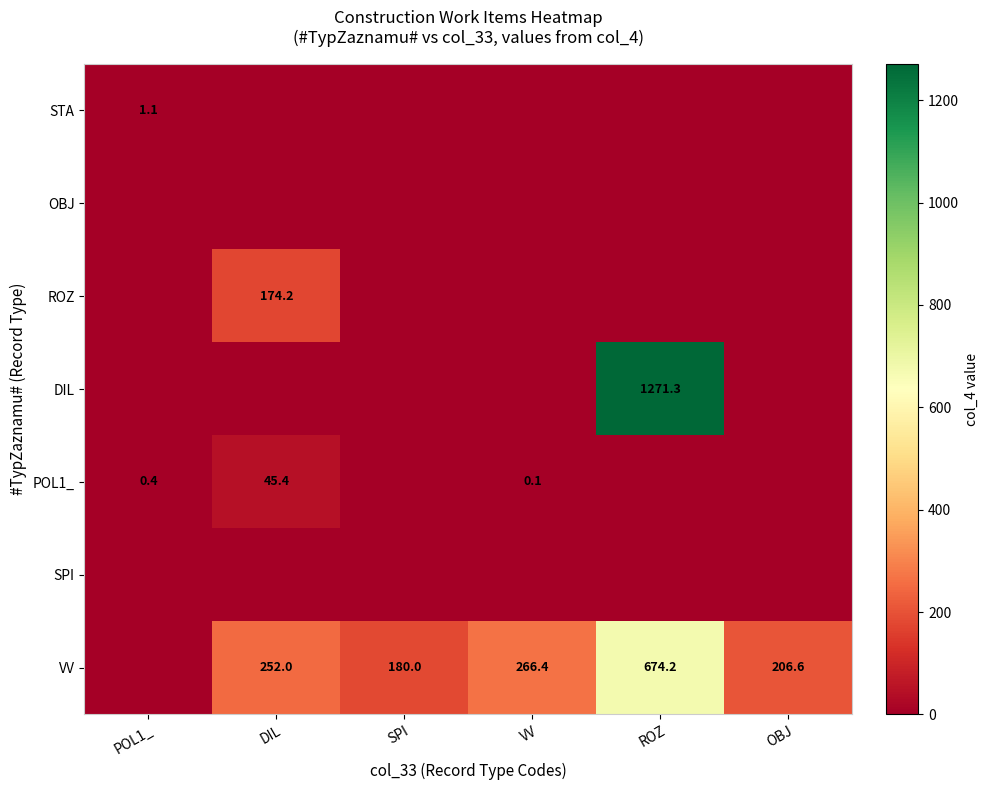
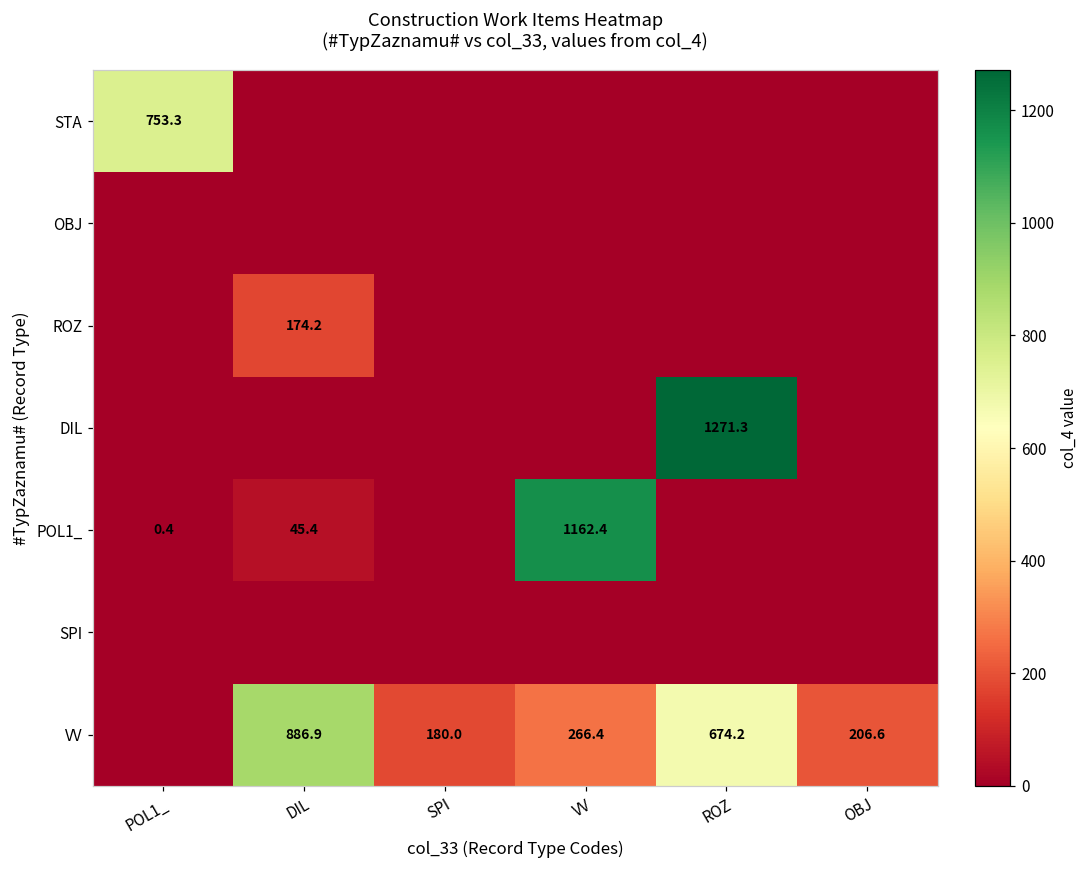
  {
    "STA": {
-     "POL1_": 1.1
+     "POL1_": 753.3
    },
    "ROZ": {
      "DIL": 174.2
    },
    "DIL": {
      "ROZ": 1271.3
    },
    "POL1_": {
      "POL1_": 0.4,
      "DIL": 45.4,
-     "VV": 0.1
+     "VV": 1162.4
    },
    "VV": {
-     "DIL": 252.0,
+     "DIL": 886.9,
      "SPI": 180.0,
      "VV": 266.4,
      "ROZ": 674.2,
      "OBJ": 206.6
    }
  }
